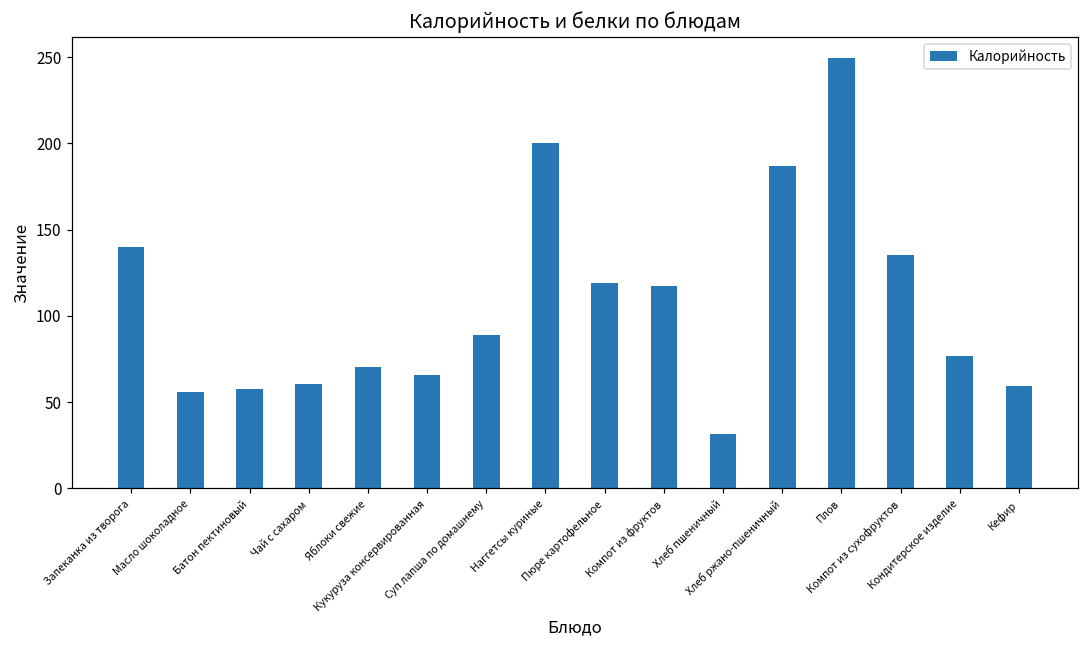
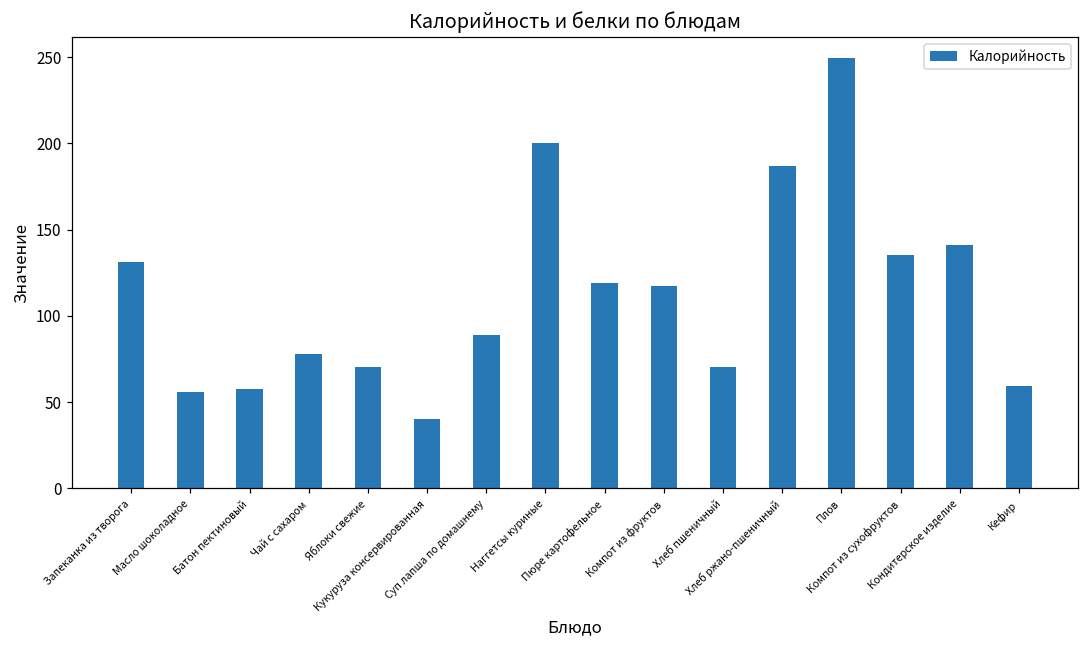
  {
-   "Запеканка из творога": 140,
+   "Запеканка из творога": 131,
    "Масло шоколадное": 56,
    "Батон пектиновый": 58,
-   "Чай с сахаром": 60,
+   "Чай с сахаром": 78,
    "Яблоки свежие": 71,
-   "Кукуруза консервированная": 66,
+   "Кукуруза консервированная": 40,
    "Суп лапша по домашнему": 89,
    "Наггетсы куриные": 200,
    "Пюре картофельное": 119,
    "Компот из фруктов": 118,
-   "Хлеб пшеничный": 31,
+   "Хлеб пшеничный": 71,
    "Хлеб ржано-пшеничный": 187,
    "Плов": 249,
    "Компот из сухофруктов": 135,
-   "Кондитерское изделие": 77,
+   "Кондитерское изделие": 141,
    "Кефир": 60
  }
